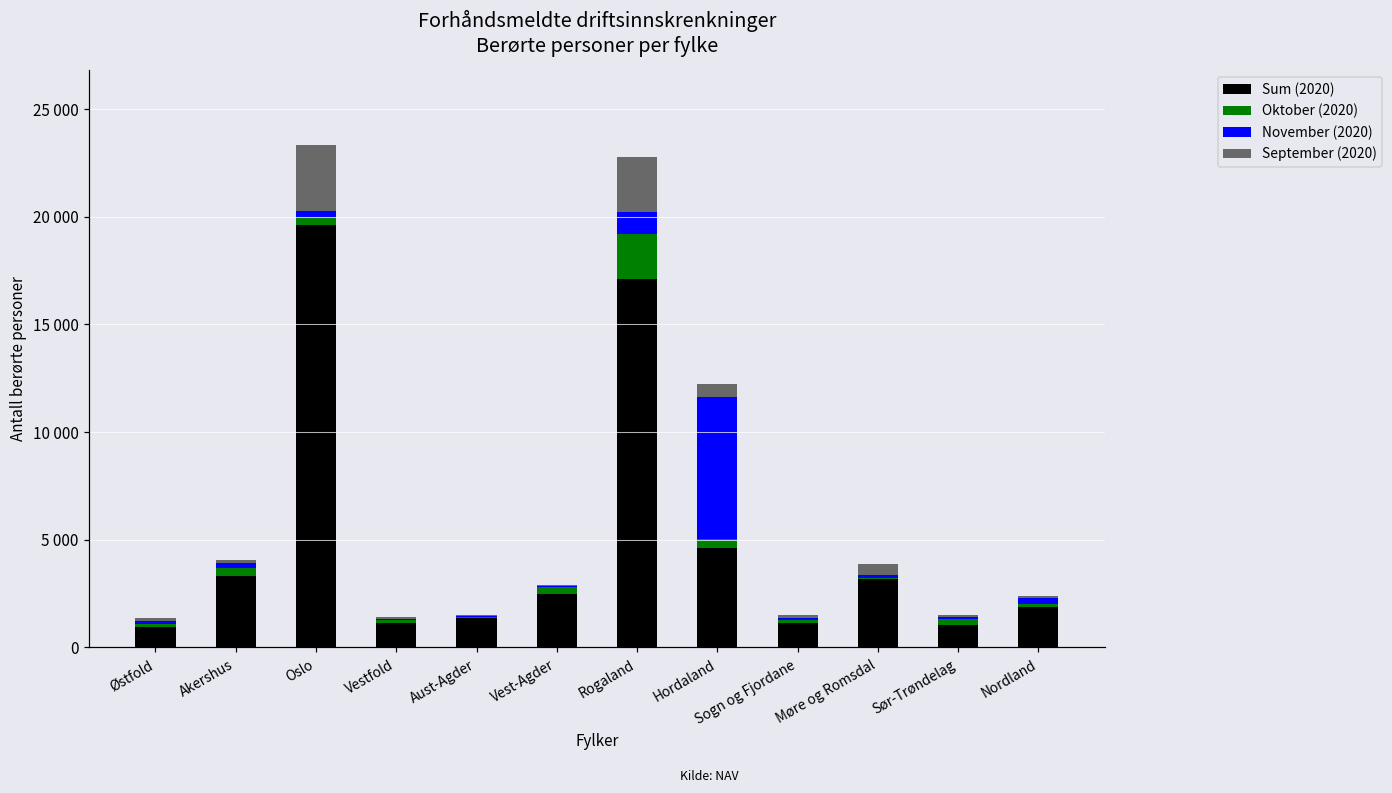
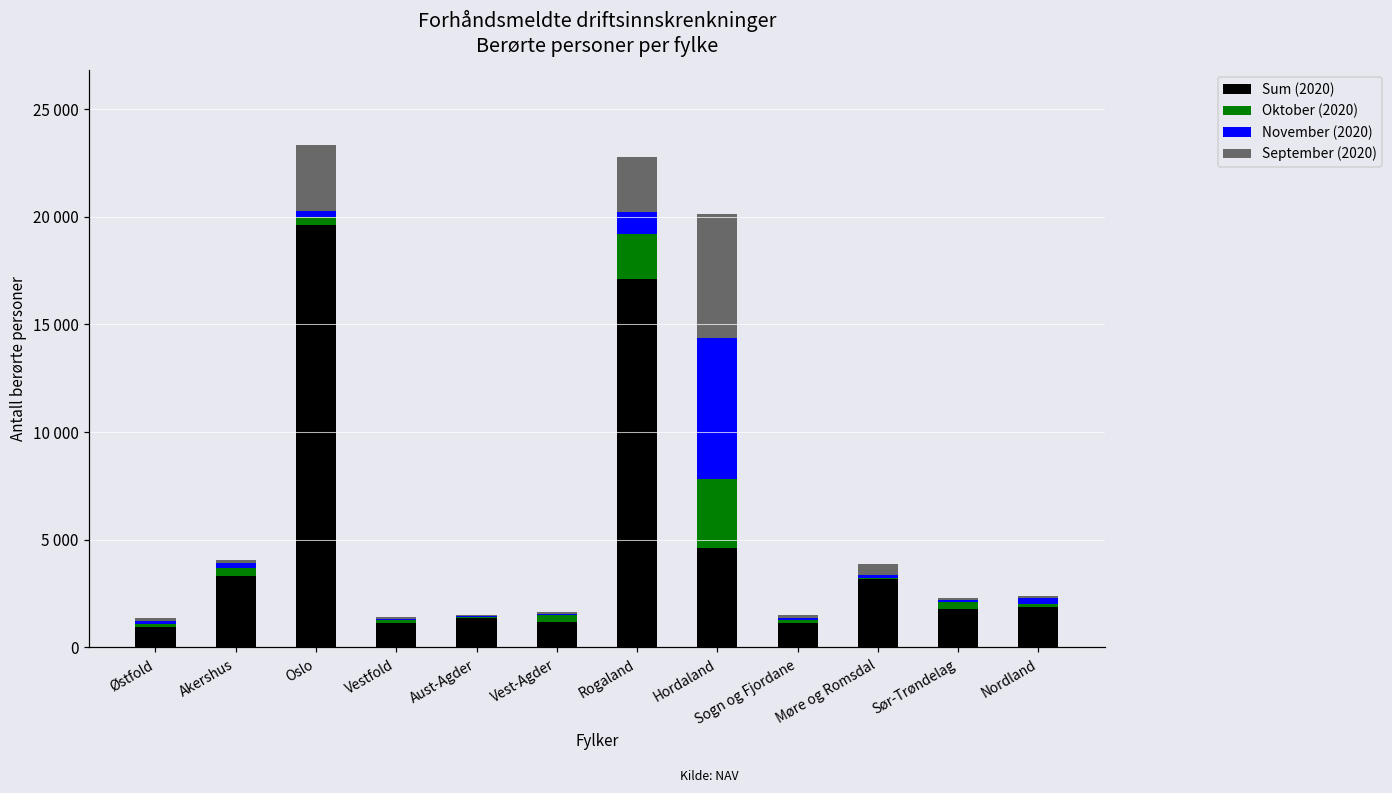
  {
    "Sum (2020)": {
      "Østfold": 1000,
      "Akershus": 3300,
      "Oslo": 19600,
      "Vestfold": 1100,
      "Aust-Agder": 1400,
-     "Vest-Agder": 2500,
+     "Vest-Agder": 1200,
      "Rogaland": 17100,
      "Hordaland": 4600,
      "Sogn og Fjordane": 1100,
      "Møre og Romsdal": 3200,
-     "Sør-Trøndelag": 1000,
+     "Sør-Trøndelag": 1800,
      "Nordland": 1900
    },
    "Oktober (2020)": {
      "Østfold": 100,
      "Akershus": 400,
      "Oslo": 300,
      "Vest-Agder": 300,
      "Rogaland": 2100,
-     "Hordaland": 400,
+     "Hordaland": 3200,
      "Sogn og Fjordane": 200,
      "Sør-Trøndelag": 300,
      "Nordland": 100
    },
    "November (2020)": {
      "Akershus": 200,
      "Oslo": 300,
      "Rogaland": 1100,
      "Hordaland": 6600,
      "Møre og Romsdal": 100,
      "Nordland": 300
    },
    "September (2020)": {
      "Østfold": 200,
      "Akershus": 100,
      "Oslo": 3100,
      "Rogaland": 2500,
-     "Hordaland": 600,
+     "Hordaland": 5800,
      "Sogn og Fjordane": 100,
      "Møre og Romsdal": 500
    }
  }
